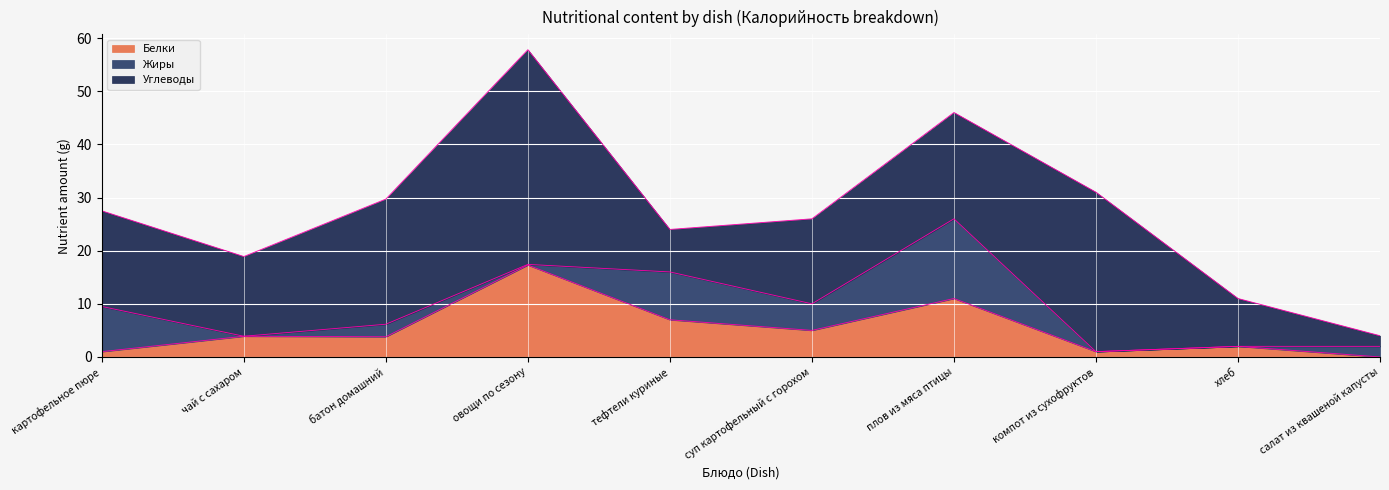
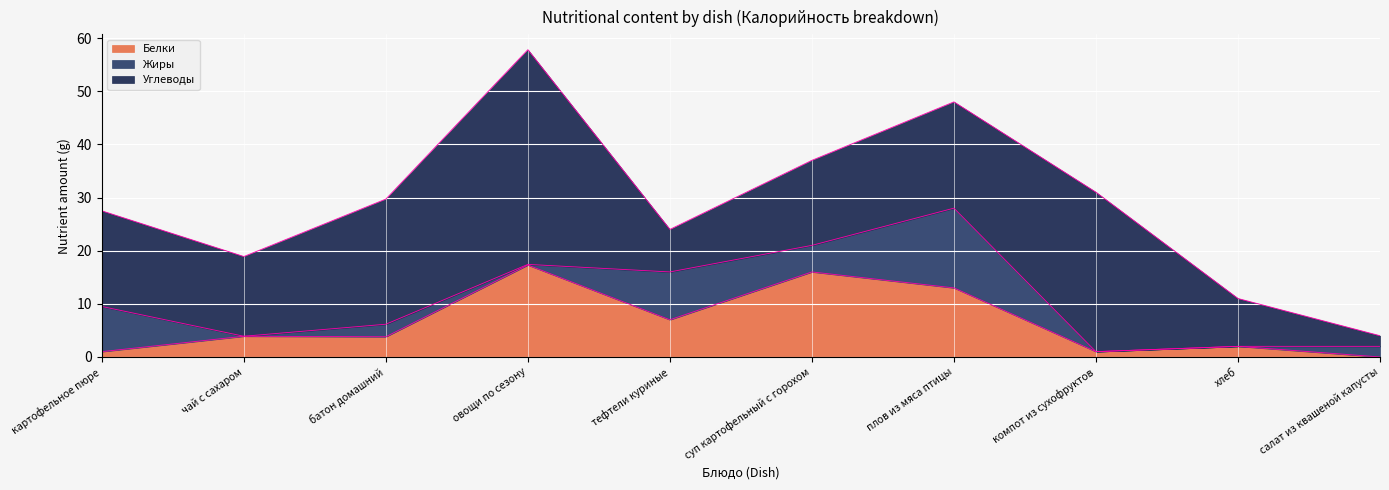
  {
    "Белки": {
      "картофельное пюре": 1,
      "батон домашний": 4,
      "тефтели куриные": 7,
-     "суп картофельный с горохом": 5,
-     "плов из мяса птицы": 11,
+     "суп картофельный с горохом": 16,
+     "плов из мяса птицы": 13,
      "салат из квашеной капусты": 0
    }
  }
